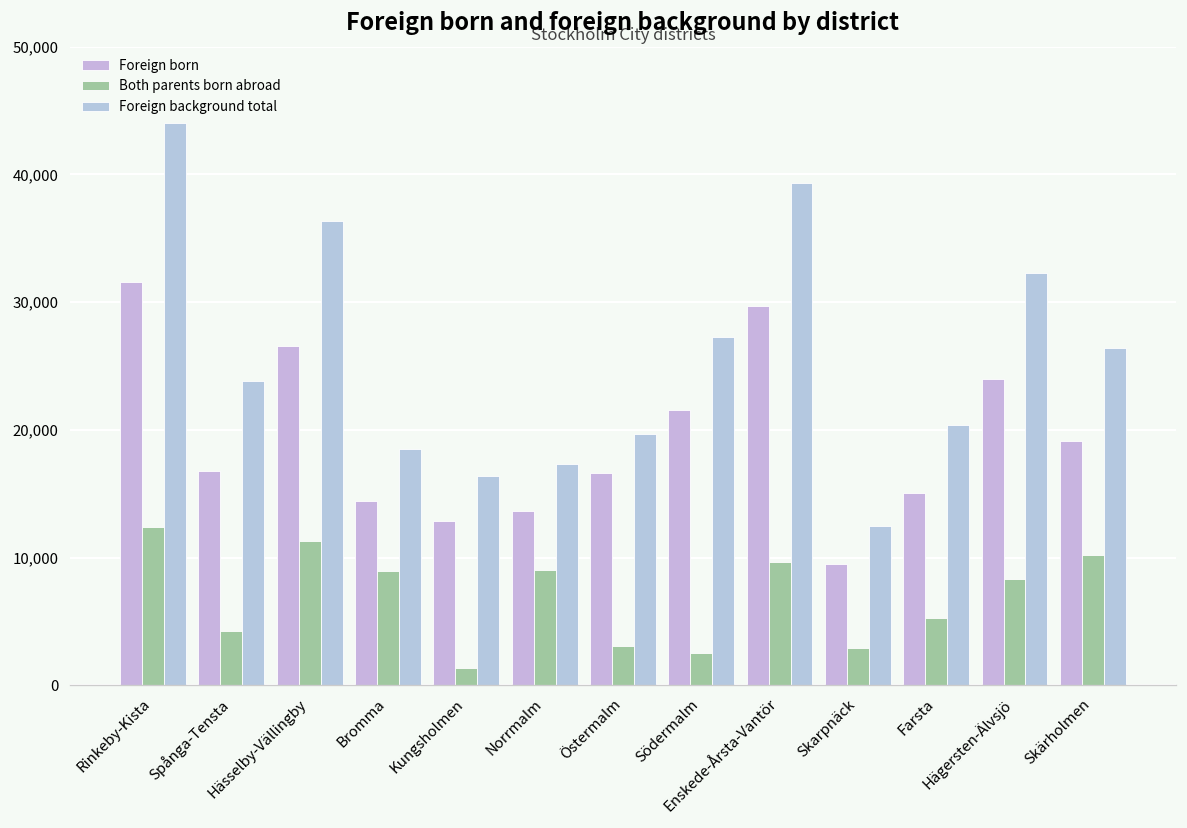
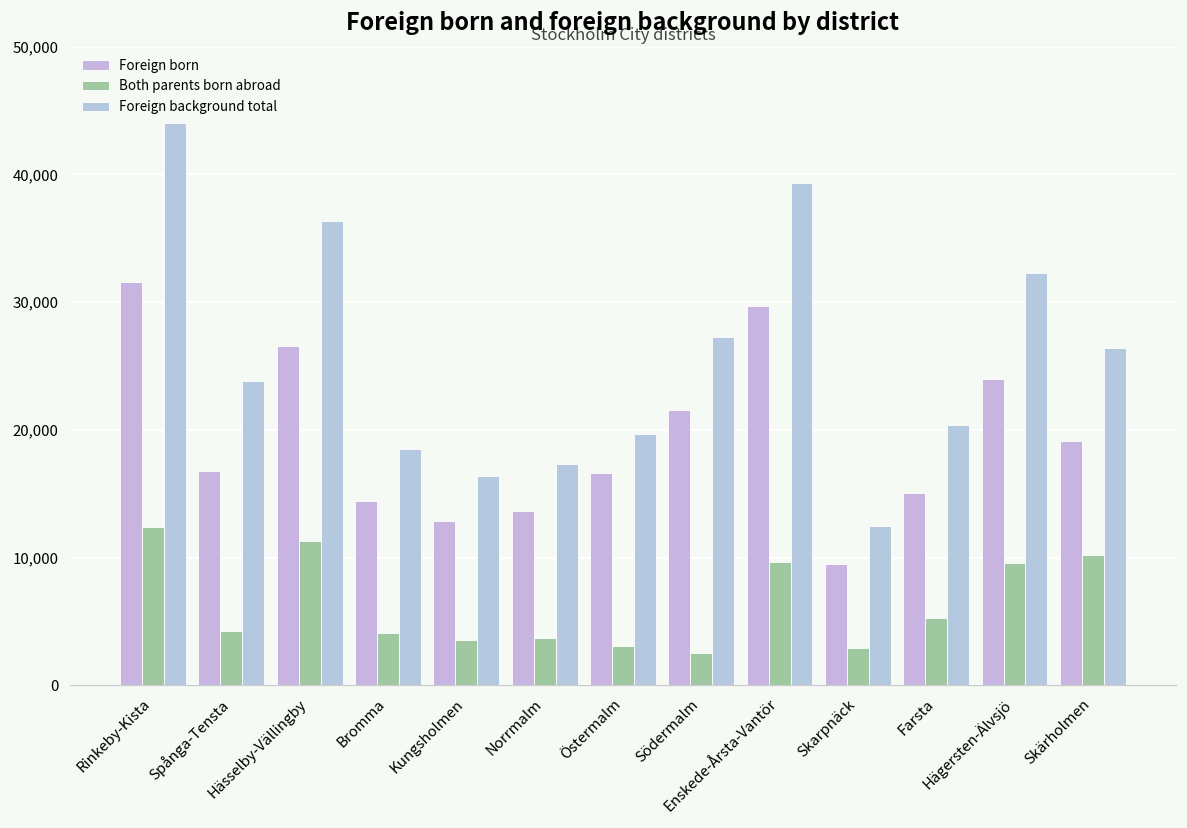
  {
    "Both parents born abroad": {
      "Rinkeby-Kista": "12,400",
      "Spånga-Tensta": "4,300",
      "Hässelby-Vällingby": "11,300",
-     "Bromma": "8,900",
-     "Kungsholmen": "1,400",
-     "Norrmalm": "9,100",
+     "Bromma": "4,100",
+     "Kungsholmen": "3,500",
+     "Norrmalm": "3,700",
      "Östermalm": "3,100",
      "Södermalm": "2,500",
      "Enskede-Årsta-Vantör": "9,700",
      "Skarpnäck": "2,900",
      "Farsta": "5,300",
-     "Hägersten-Älvsjö": "8,300",
+     "Hägersten-Älvsjö": "9,600",
      "Skärholmen": "10,200"
    }
  }
